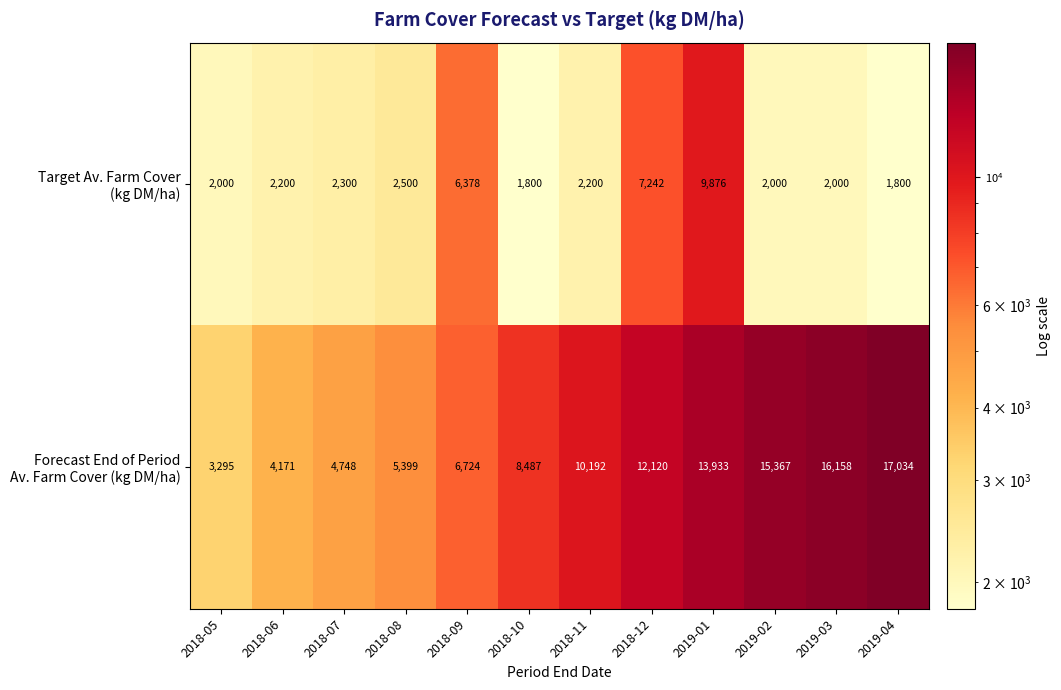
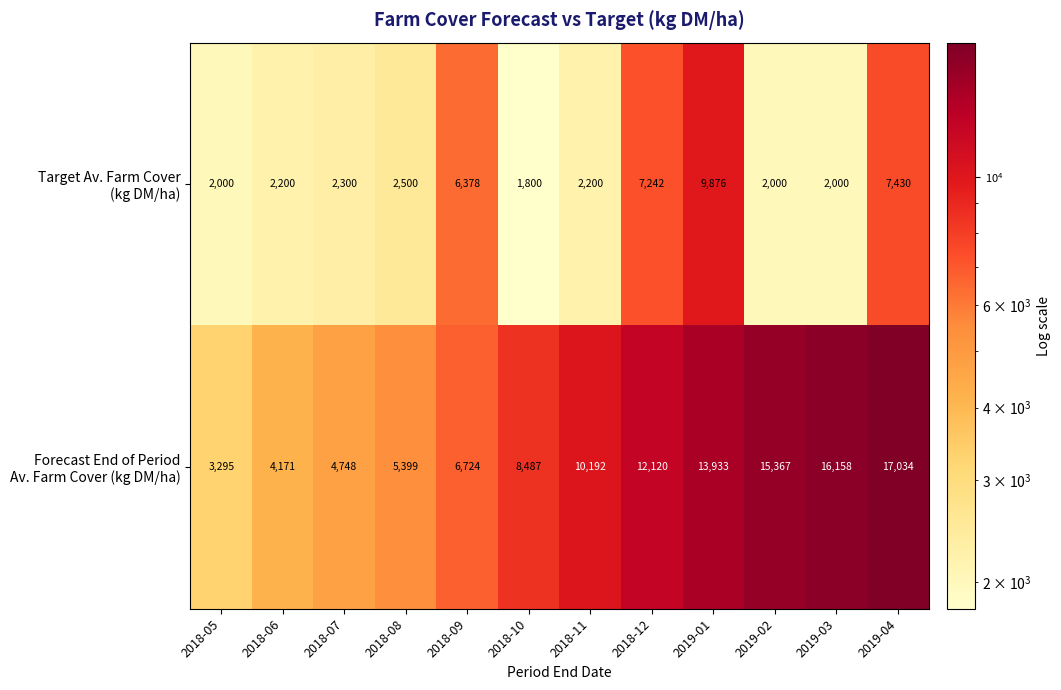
  {
    "Target Av. Farm Cover (kg DM/ha)": {
      "2018-05": "2,000",
      "2018-06": "2,200",
      "2018-07": "2,300",
      "2018-08": "2,500",
      "2018-09": "6,378",
      "2018-10": "1,800",
      "2018-11": "2,200",
      "2018-12": "7,242",
      "2019-01": "9,876",
      "2019-02": "2,000",
      "2019-03": "2,000",
-     "2019-04": "1,800"
+     "2019-04": "7,430"
    },
    "Forecast End of Period Av. Farm Cover (kg DM/ha)": {
      "2018-05": "3,295",
      "2018-06": "4,171",
      "2018-07": "4,748",
      "2018-08": "5,399",
      "2018-09": "6,724",
      "2018-10": "8,487",
      "2018-11": "10,192",
      "2018-12": "12,120",
      "2019-01": "13,933",
      "2019-02": "15,367",
      "2019-03": "16,158",
      "2019-04": "17,034"
    }
  }
